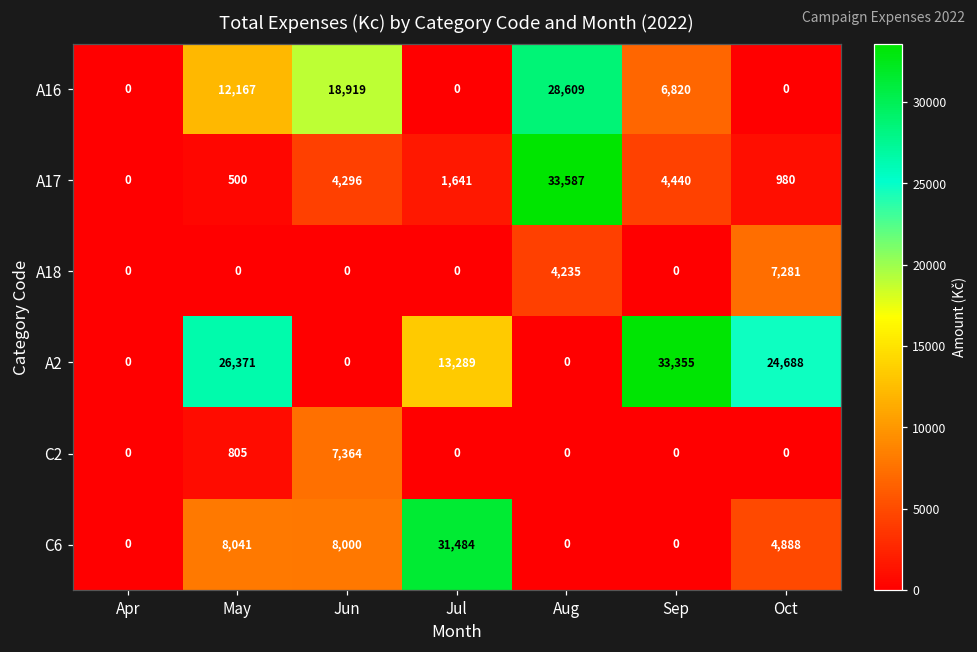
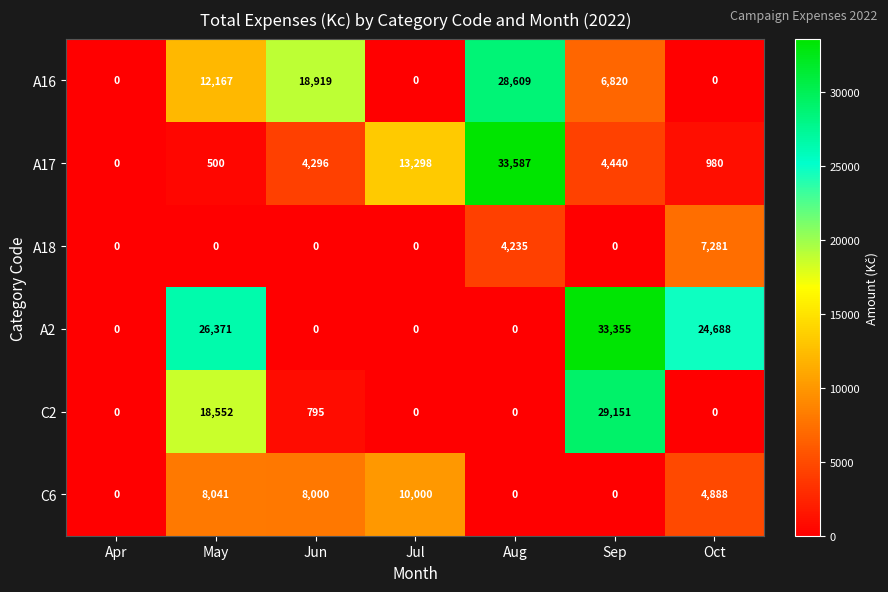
  {
    "A16": {
      "Apr": "0",
      "May": "12,167",
      "Jun": "18,919",
      "Jul": "0",
      "Aug": "28,609",
      "Sep": "6,820",
      "Oct": "0"
    },
    "A17": {
      "Apr": "0",
      "May": "500",
      "Jun": "4,296",
-     "Jul": "1,641",
+     "Jul": "13,298",
      "Aug": "33,587",
      "Sep": "4,440",
      "Oct": "980"
    },
    "A18": {
      "Apr": "0",
      "May": "0",
      "Jun": "0",
      "Jul": "0",
      "Aug": "4,235",
      "Sep": "0",
      "Oct": "7,281"
    },
    "A2": {
      "Apr": "0",
      "May": "26,371",
      "Jun": "0",
-     "Jul": "13,289",
+     "Jul": "0",
      "Aug": "0",
      "Sep": "33,355",
      "Oct": "24,688"
    },
    "C2": {
      "Apr": "0",
-     "May": "805",
-     "Jun": "7,364",
+     "May": "18,552",
+     "Jun": "795",
      "Jul": "0",
      "Aug": "0",
-     "Sep": "0",
+     "Sep": "29,151",
      "Oct": "0"
    },
    "C6": {
      "Apr": "0",
      "May": "8,041",
      "Jun": "8,000",
-     "Jul": "31,484",
+     "Jul": "10,000",
      "Aug": "0",
      "Sep": "0",
      "Oct": "4,888"
    }
  }
